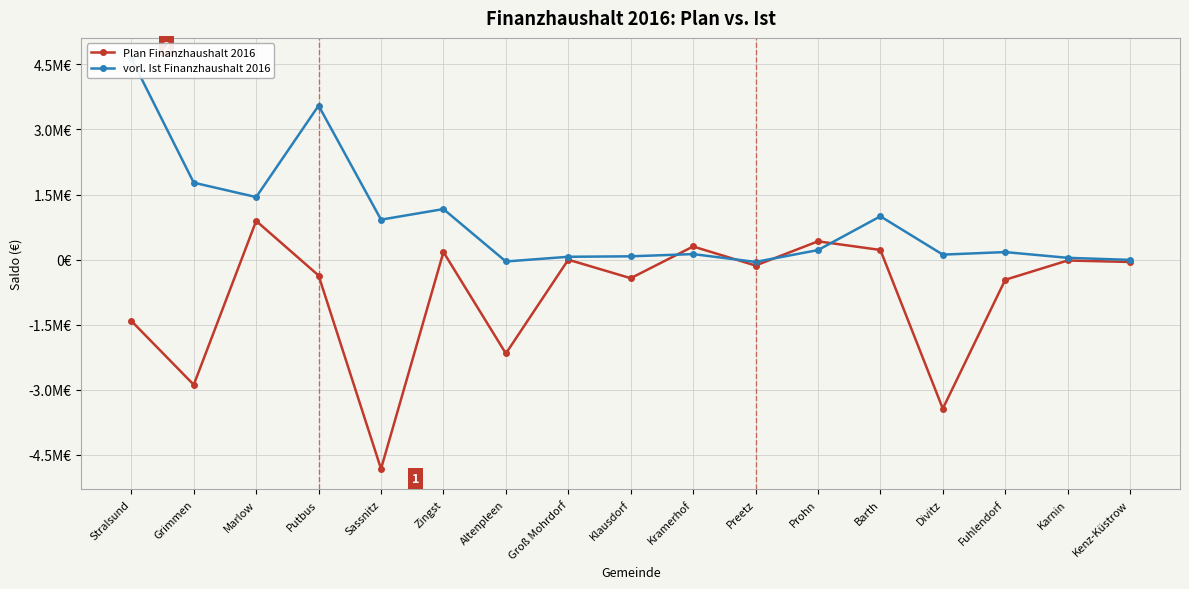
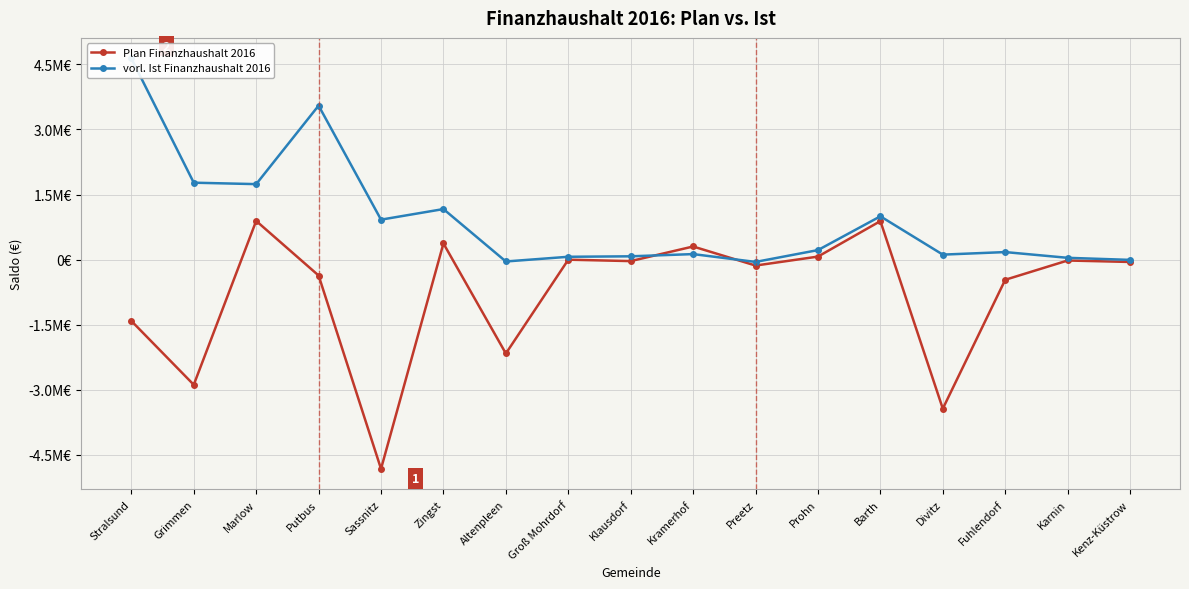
  {
    "Plan Finanzhaushalt 2016": {
      "Stralsund": "-1.4M€",
      "Grimmen": "-2.9M€",
      "Marlow": "0.9M€",
      "Putbus": "-0.4M€",
      "Sassnitz": "-4.8M€",
-     "Zingst": "0.2M€",
+     "Zingst": "0.4M€",
      "Altenpleen": "-2.2M€",
      "Groß Mohrdorf": "0.0M€",
-     "Klausdorf": "-0.4M€",
+     "Klausdorf": "0.0M€",
      "Kramerhof": "0.3M€",
      "Preetz": "-0.1M€",
-     "Prohn": "0.4M€",
-     "Barth": "0.2M€",
+     "Prohn": "0.1M€",
+     "Barth": "0.9M€",
      "Divitz": "-3.4M€",
      "Fuhlendorf": "-0.5M€",
      "Karnin": "0.0M€"
    },
    "vorl. Ist Finanzhaushalt 2016": {
      "Grimmen": "1.8M€",
-     "Marlow": "1.4M€",
+     "Marlow": "1.7M€",
      "Putbus": "3.6M€",
      "Sassnitz": "0.9M€",
      "Zingst": "1.2M€",
      "Altenpleen": "0.0M€",
      "Groß Mohrdorf": "0.1M€",
      "Klausdorf": "0.1M€",
      "Kramerhof": "0.1M€",
      "Preetz": "-0.1M€",
      "Prohn": "0.2M€",
      "Barth": "1.0M€",
      "Divitz": "0.1M€",
      "Fuhlendorf": "0.2M€",
      "Karnin": "0.0M€"
    }
  }
